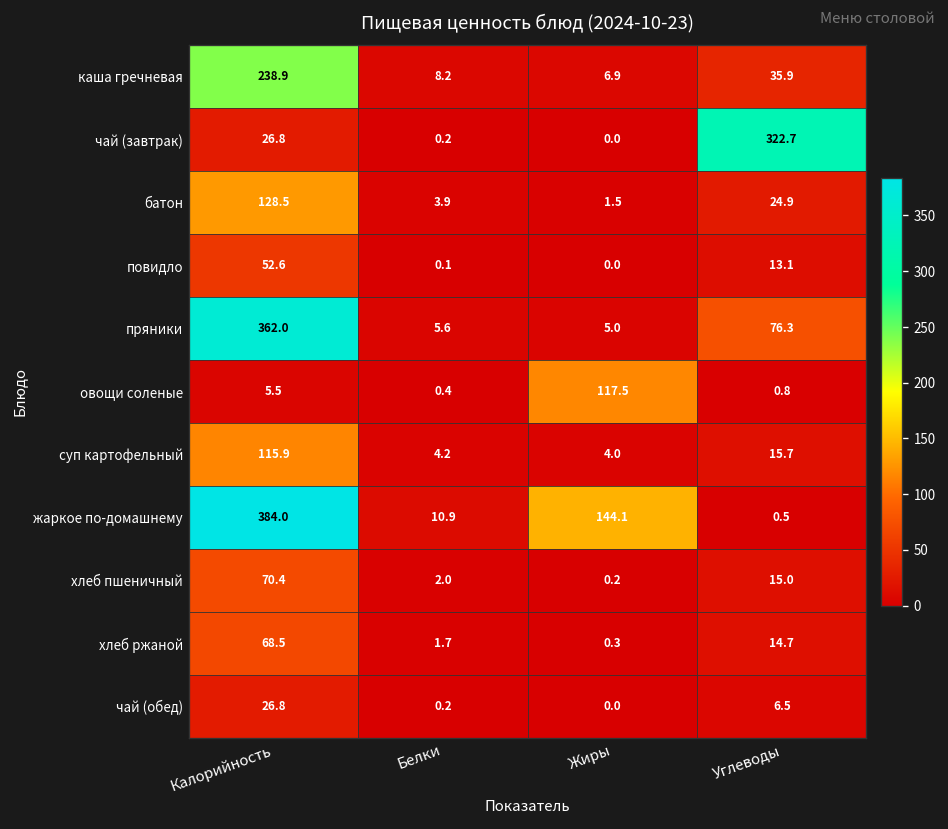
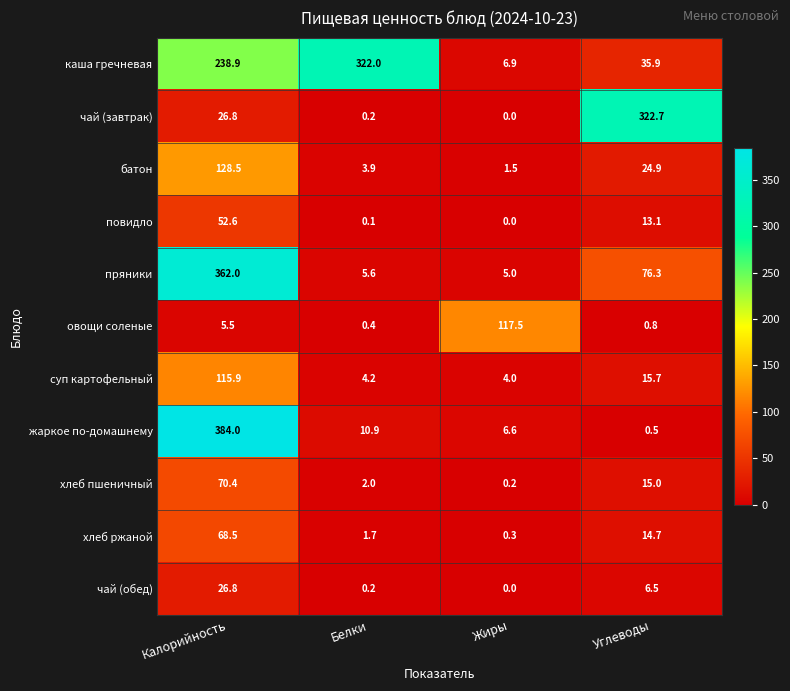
  {
    "каша гречневая": {
      "Калорийность": 238.9,
-     "Белки": 8.2,
+     "Белки": 322.0,
      "Жиры": 6.9,
      "Углеводы": 35.9
    },
    "чай (завтрак)": {
      "Калорийность": 26.8,
      "Белки": 0.2,
      "Жиры": 0.0,
      "Углеводы": 322.7
    },
    "батон": {
      "Калорийность": 128.5,
      "Белки": 3.9,
      "Жиры": 1.5,
      "Углеводы": 24.9
    },
    "повидло": {
      "Калорийность": 52.6,
      "Белки": 0.1,
      "Жиры": 0.0,
      "Углеводы": 13.1
    },
    "пряники": {
      "Калорийность": 362.0,
      "Белки": 5.6,
      "Жиры": 5.0,
      "Углеводы": 76.3
    },
    "овощи соленые": {
      "Калорийность": 5.5,
      "Белки": 0.4,
      "Жиры": 117.5,
      "Углеводы": 0.8
    },
    "суп картофельный": {
      "Калорийность": 115.9,
      "Белки": 4.2,
      "Жиры": 4.0,
      "Углеводы": 15.7
    },
    "жаркое по-домашнему": {
      "Калорийность": 384.0,
      "Белки": 10.9,
-     "Жиры": 144.1,
+     "Жиры": 6.6,
      "Углеводы": 0.5
    },
    "хлеб пшеничный": {
      "Калорийность": 70.4,
      "Белки": 2.0,
      "Жиры": 0.2,
      "Углеводы": 15.0
    },
    "хлеб ржаной": {
      "Калорийность": 68.5,
      "Белки": 1.7,
      "Жиры": 0.3,
      "Углеводы": 14.7
    },
    "чай (обед)": {
      "Калорийность": 26.8,
      "Белки": 0.2,
      "Жиры": 0.0,
      "Углеводы": 6.5
    }
  }
